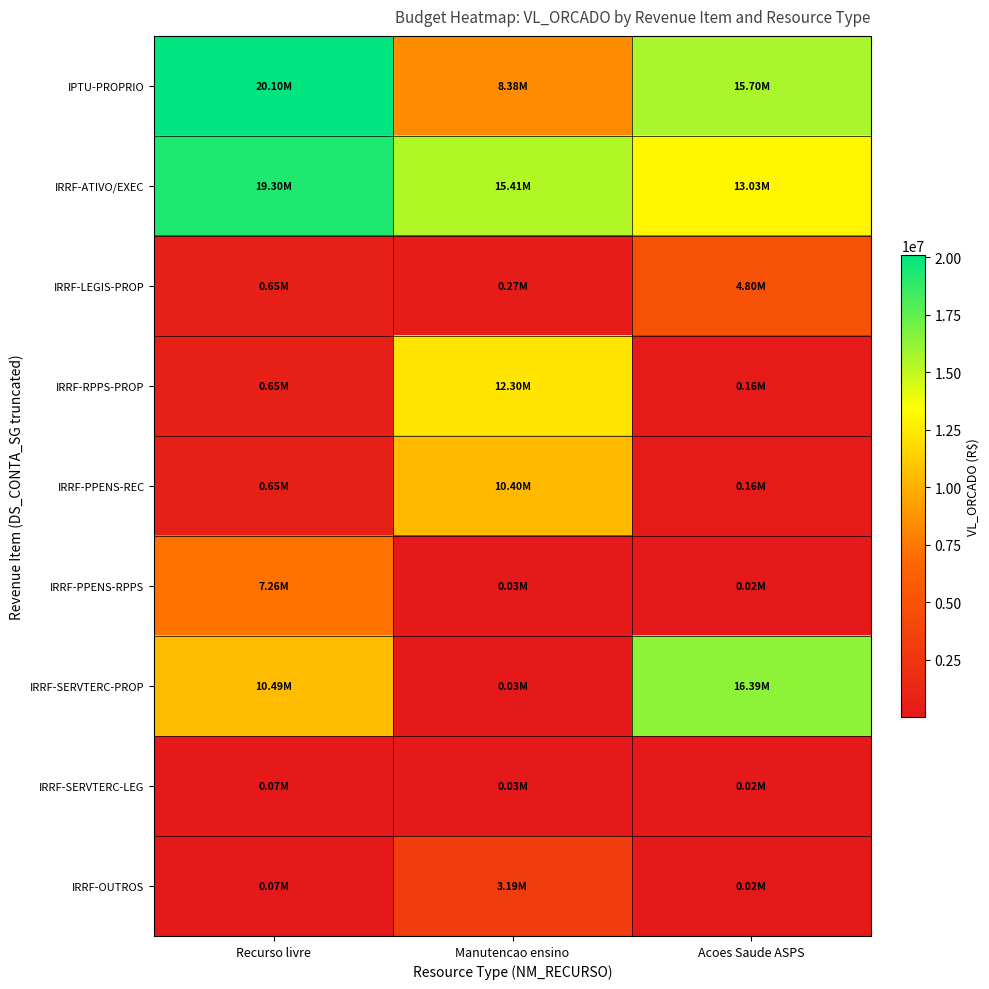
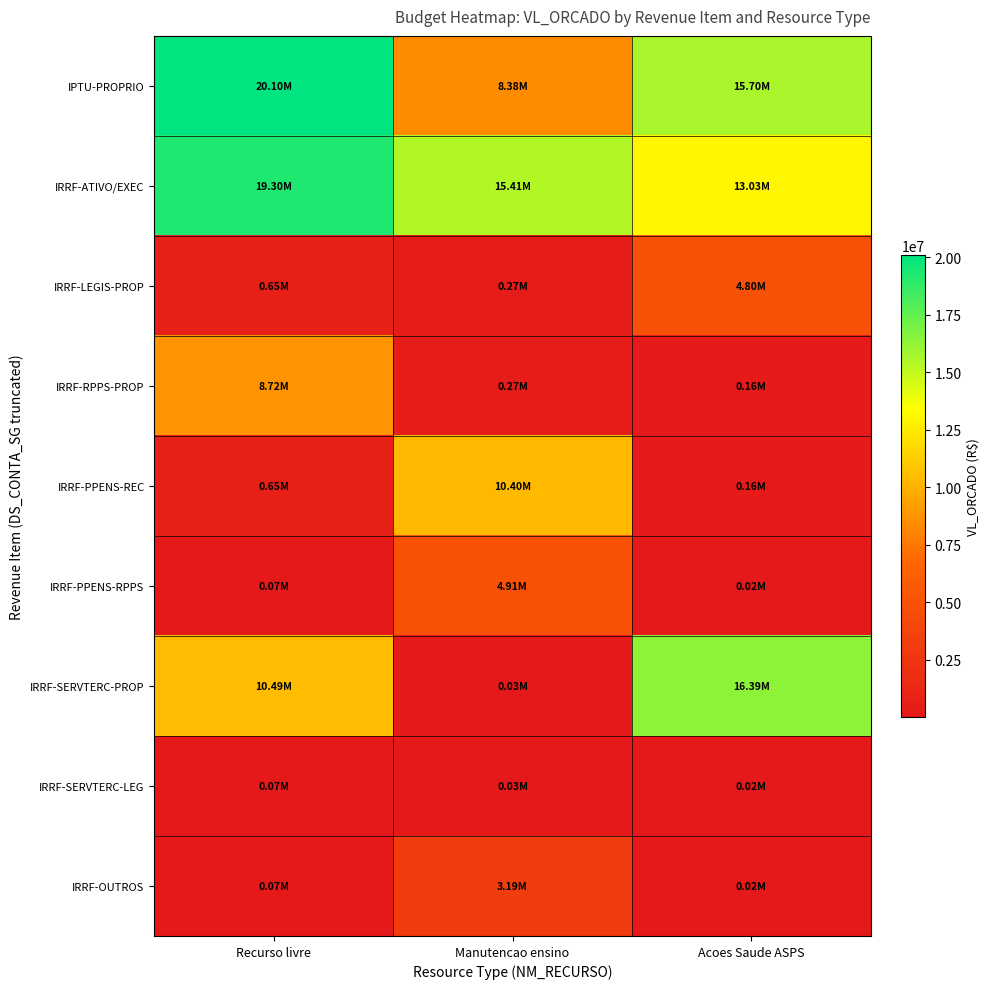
  {
    "IPTU-PROPRIO": {
      "Recurso livre": "20.10M",
      "Manutencao ensino": "8.38M",
      "Acoes Saude ASPS": "15.70M"
    },
    "IRRF-ATIVO/EXEC": {
      "Recurso livre": "19.30M",
      "Manutencao ensino": "15.41M",
      "Acoes Saude ASPS": "13.03M"
    },
    "IRRF-LEGIS-PROP": {
      "Recurso livre": "0.65M",
      "Manutencao ensino": "0.27M",
      "Acoes Saude ASPS": "4.80M"
    },
    "IRRF-RPPS-PROP": {
-     "Recurso livre": "0.65M",
-     "Manutencao ensino": "12.30M",
+     "Recurso livre": "8.72M",
+     "Manutencao ensino": "0.27M",
      "Acoes Saude ASPS": "0.16M"
    },
    "IRRF-PPENS-REC": {
      "Recurso livre": "0.65M",
      "Manutencao ensino": "10.40M",
      "Acoes Saude ASPS": "0.16M"
    },
    "IRRF-PPENS-RPPS": {
-     "Recurso livre": "7.26M",
-     "Manutencao ensino": "0.03M",
+     "Recurso livre": "0.07M",
+     "Manutencao ensino": "4.91M",
      "Acoes Saude ASPS": "0.02M"
    },
    "IRRF-SERVTERC-PROP": {
      "Recurso livre": "10.49M",
      "Manutencao ensino": "0.03M",
      "Acoes Saude ASPS": "16.39M"
    },
    "IRRF-SERVTERC-LEG": {
      "Recurso livre": "0.07M",
      "Manutencao ensino": "0.03M",
      "Acoes Saude ASPS": "0.02M"
    },
    "IRRF-OUTROS": {
      "Recurso livre": "0.07M",
      "Manutencao ensino": "3.19M",
      "Acoes Saude ASPS": "0.02M"
    }
  }
